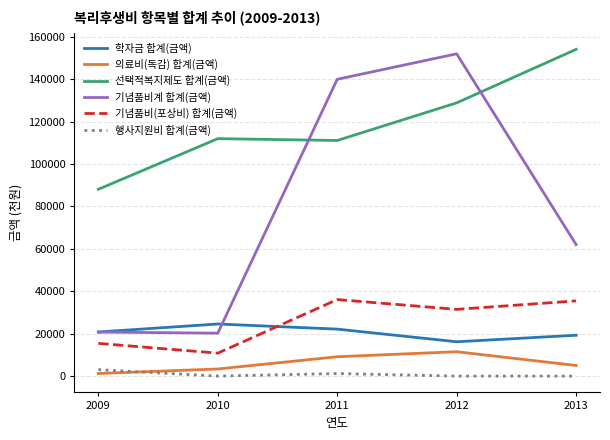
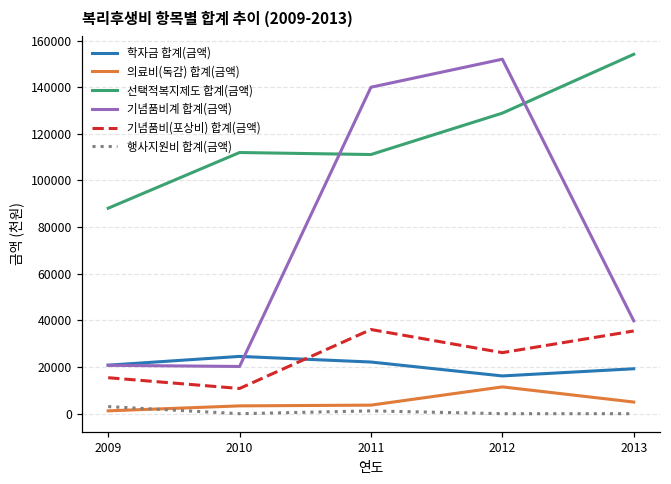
  {
    "학자금 합계(금액)": {
      "2010": 25000,
      "2011": 22000,
      "2012": 16000,
      "2013": 19000
    },
    "의료비(독감) 합계(금액)": {
      "2009": 1000,
      "2010": 3000,
-     "2011": 9000,
+     "2011": 4000,
      "2012": 11000,
      "2013": 5000
    },
    "선택적복지제도 합계(금액)": {
      "2009": 88000,
      "2010": 112000,
      "2011": 111000,
      "2012": 129000,
      "2013": 154000
    },
    "기념품비계 합계(금액)": {
      "2010": 20000,
      "2011": 140000,
      "2012": 152000,
-     "2013": 62000
+     "2013": 40000
    },
    "기념품비(포상비) 합계(금액)": {
      "2009": 15000,
      "2010": 11000,
      "2011": 36000,
-     "2012": 31000,
+     "2012": 26000,
      "2013": 35000
    },
    "행사지원비 합계(금액)": {
      "2009": 3000,
      "2010": 0,
      "2011": 1000,
      "2012": 0,
      "2013": 0
    }
  }
